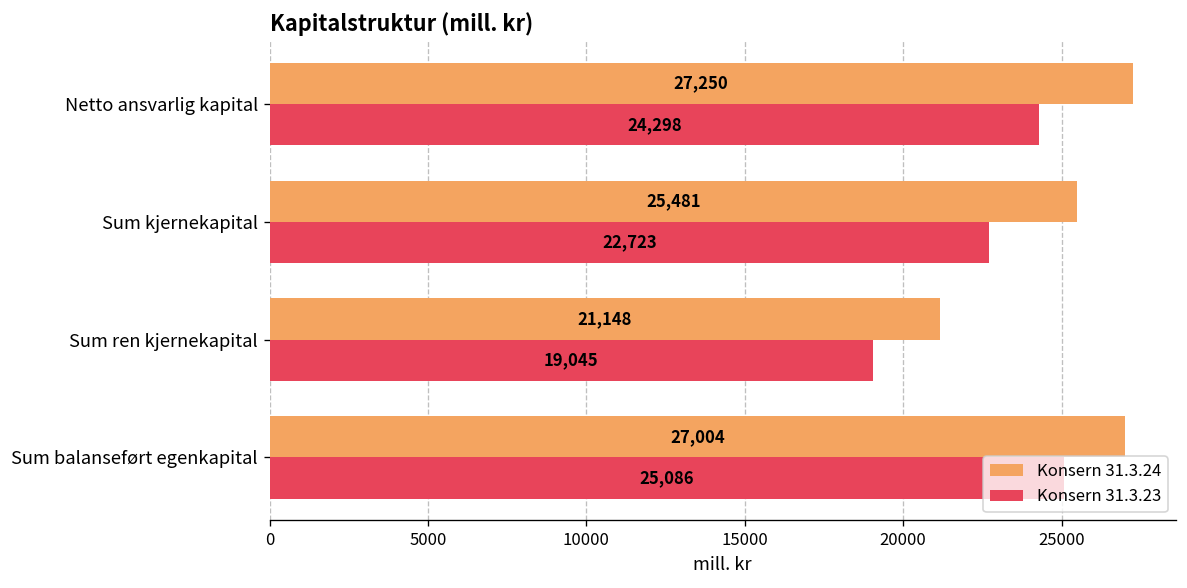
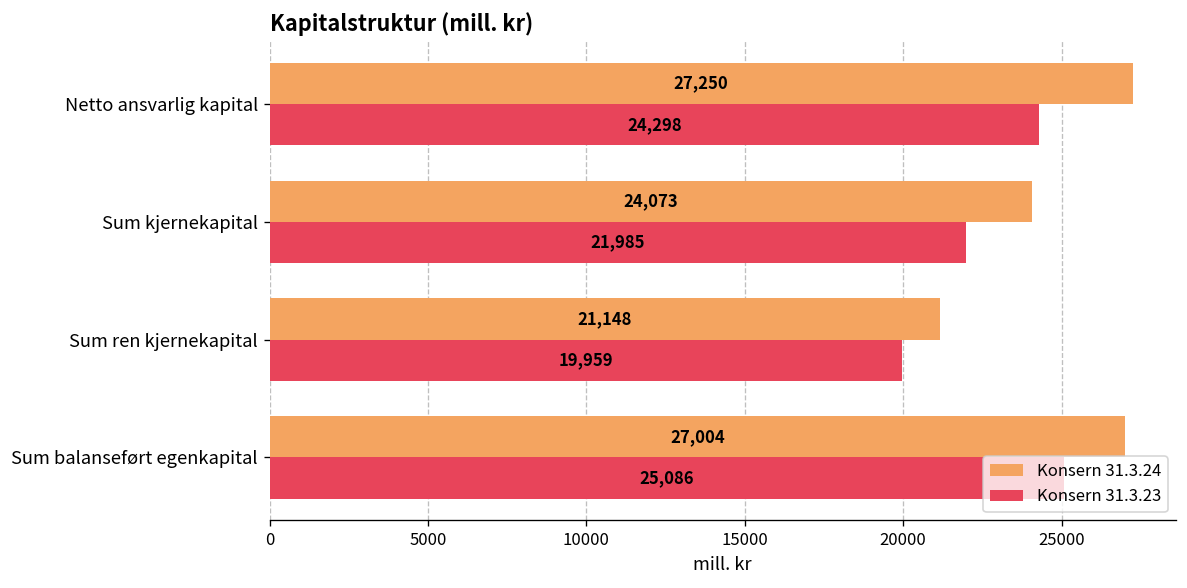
  {
    "Konsern 31.3.24": {
      "Netto ansvarlig kapital": "27,250",
-     "Sum kjernekapital": "25,481",
+     "Sum kjernekapital": "24,073",
      "Sum ren kjernekapital": "21,148",
      "Sum balanseført egenkapital": "27,004"
    },
    "Konsern 31.3.23": {
      "Netto ansvarlig kapital": "24,298",
-     "Sum kjernekapital": "22,723",
-     "Sum ren kjernekapital": "19,045"
+     "Sum kjernekapital": "21,985",
+     "Sum ren kjernekapital": "19,959"
    }
  }
